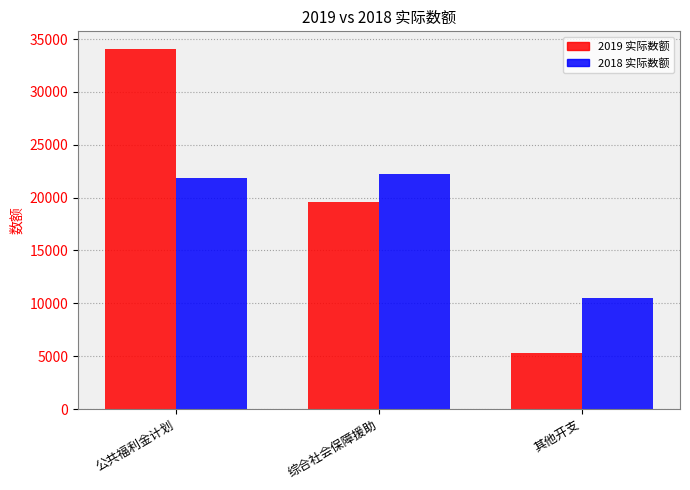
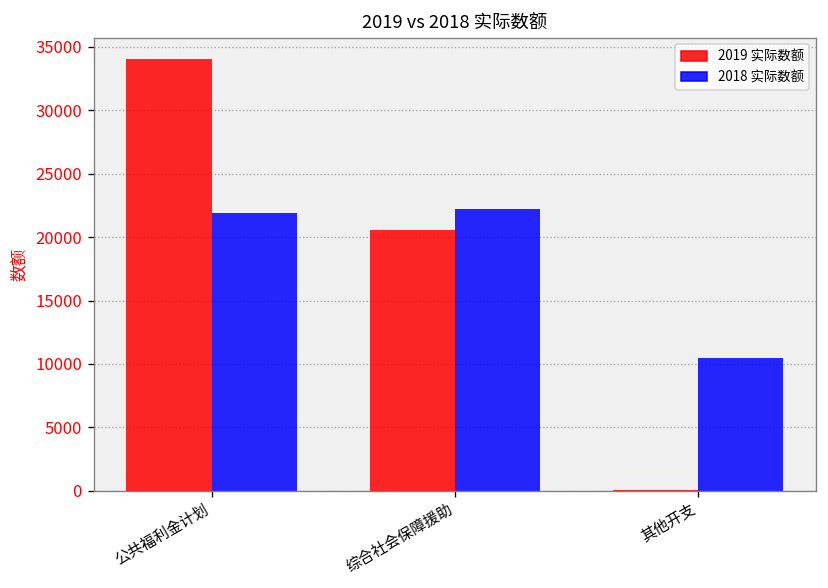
  {
    "2019 实际数额": {
      "公共福利金计划": 34000,
-     "综合社会保障援助": 19600,
-     "其他开支": 5300
+     "综合社会保障援助": 20500,
+     "其他开支": 100
    },
    "2018 实际数额": {
      "公共福利金计划": 21900,
      "综合社会保障援助": 22300,
      "其他开支": 10500
    }
  }
